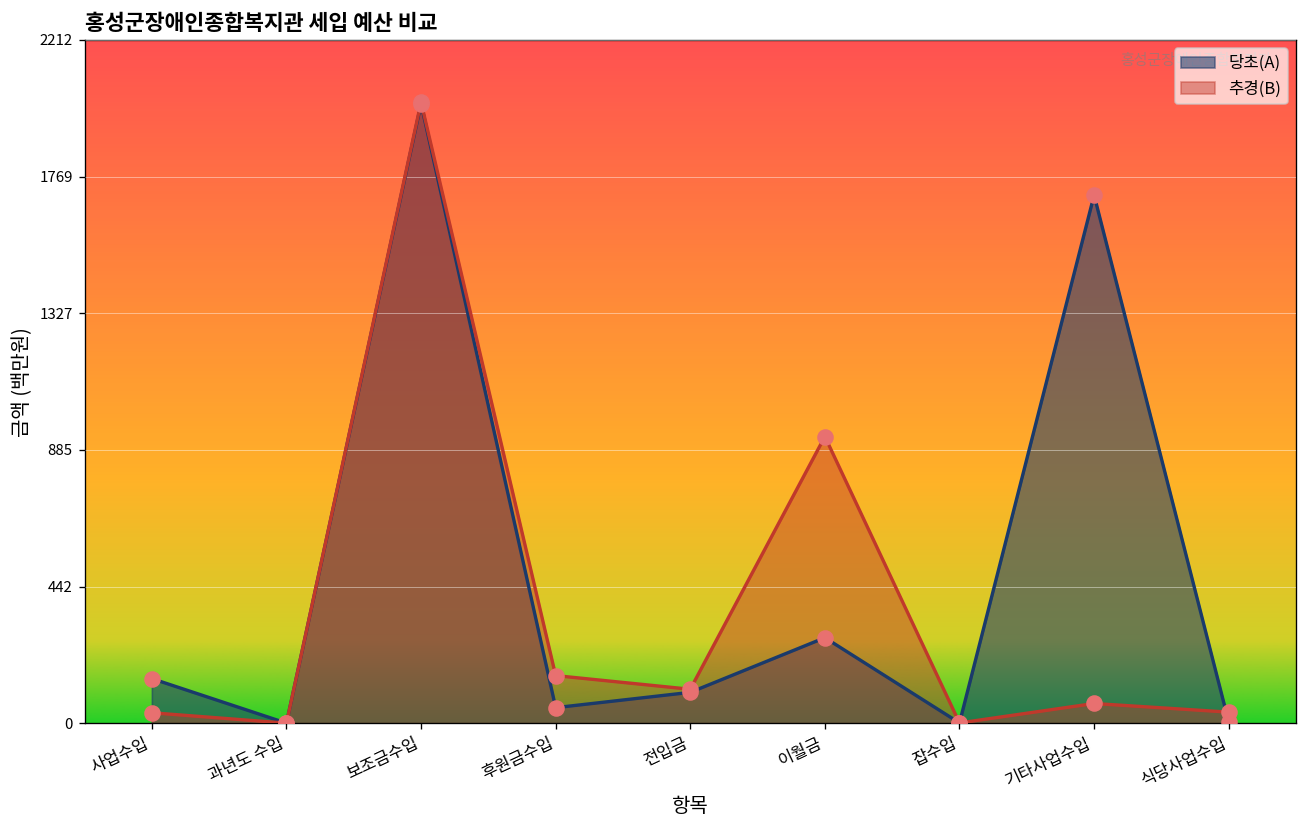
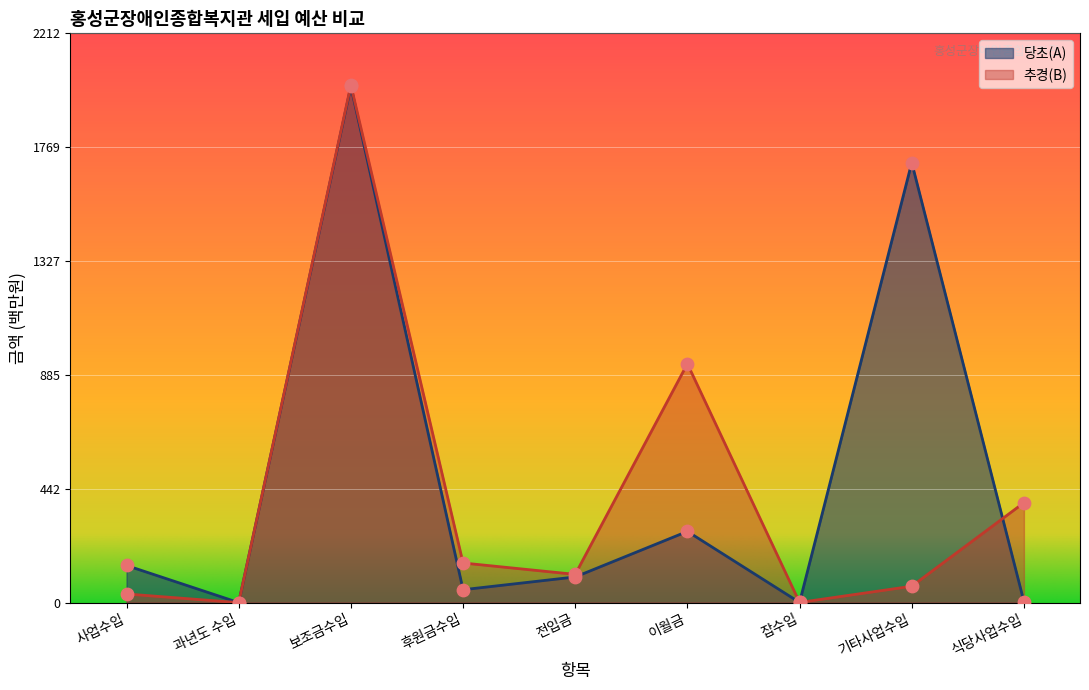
  {
    "당초(A)": {
      "사업수입": 140,
      "후원금수입": 50,
      "전입금": 100,
      "이월금": 280,
      "기타사업수입": 1710,
      "식당사업수입": 0
    },
    "추경(B)": {
      "사업수입": 30,
      "후원금수입": 150,
      "전입금": 110,
      "이월금": 930,
      "기타사업수입": 60,
-     "식당사업수입": 40
+     "식당사업수입": 390
    }
  }
